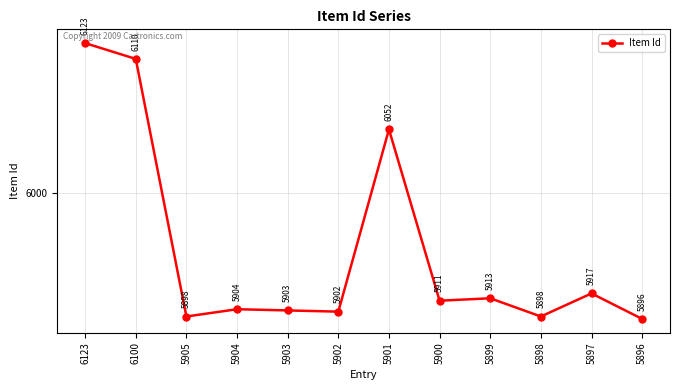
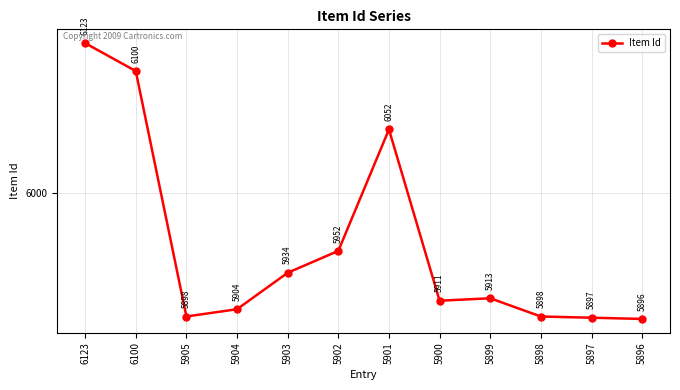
  {
    "6123": 6123,
-   "6100": 6110,
+   "6100": 6100,
    "5905": 5898,
    "5904": 5904,
-   "5903": 5903,
-   "5902": 5902,
+   "5903": 5934,
+   "5902": 5952,
    "5901": 6052,
    "5900": 5911,
    "5899": 5913,
    "5898": 5898,
-   "5897": 5917,
+   "5897": 5897,
    "5896": 5896
  }
